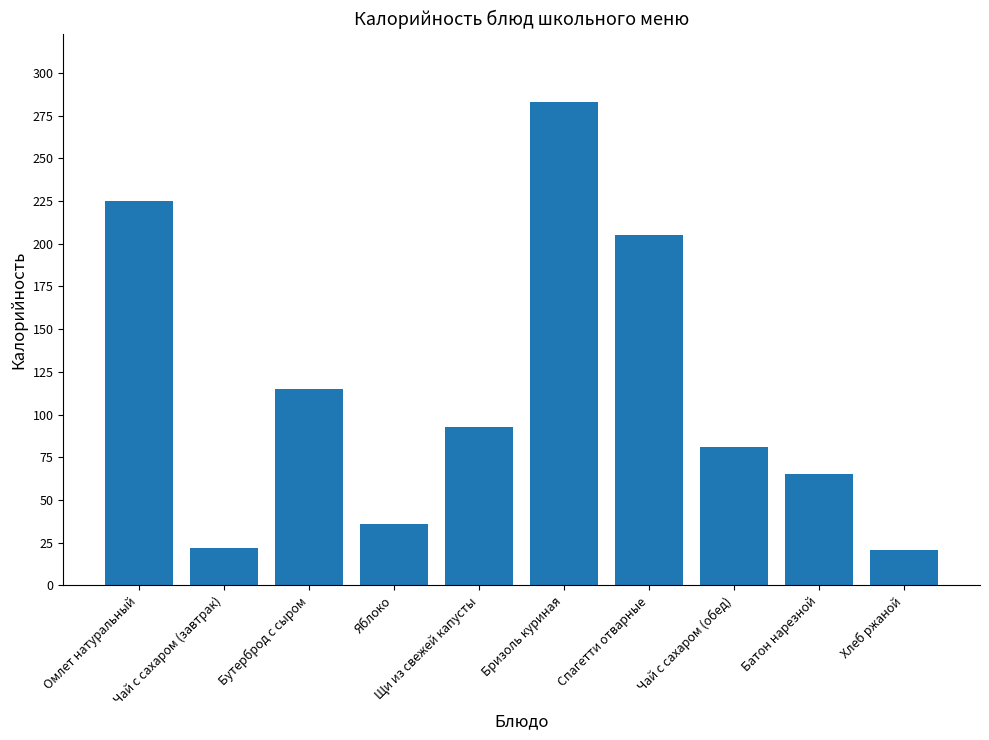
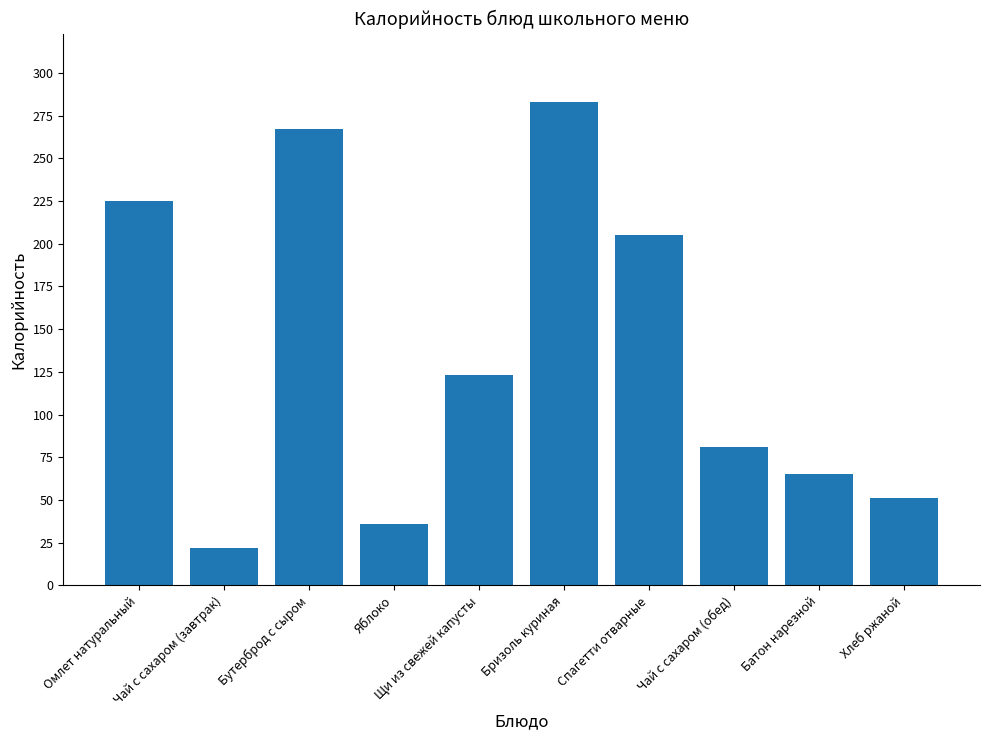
  {
    "Омлет натуральный": 225,
    "Чай с сахаром (завтрак)": 22,
-   "Бутерброд с сыром": 115,
+   "Бутерброд с сыром": 267,
    "Яблоко": 36,
-   "Щи из свежей капусты": 93,
+   "Щи из свежей капусты": 123,
    "Бризоль куриная": 283,
    "Спагетти отварные": 205,
    "Чай с сахаром (обед)": 81,
    "Батон нарезной": 65,
-   "Хлеб ржаной": 21
+   "Хлеб ржаной": 51
  }
